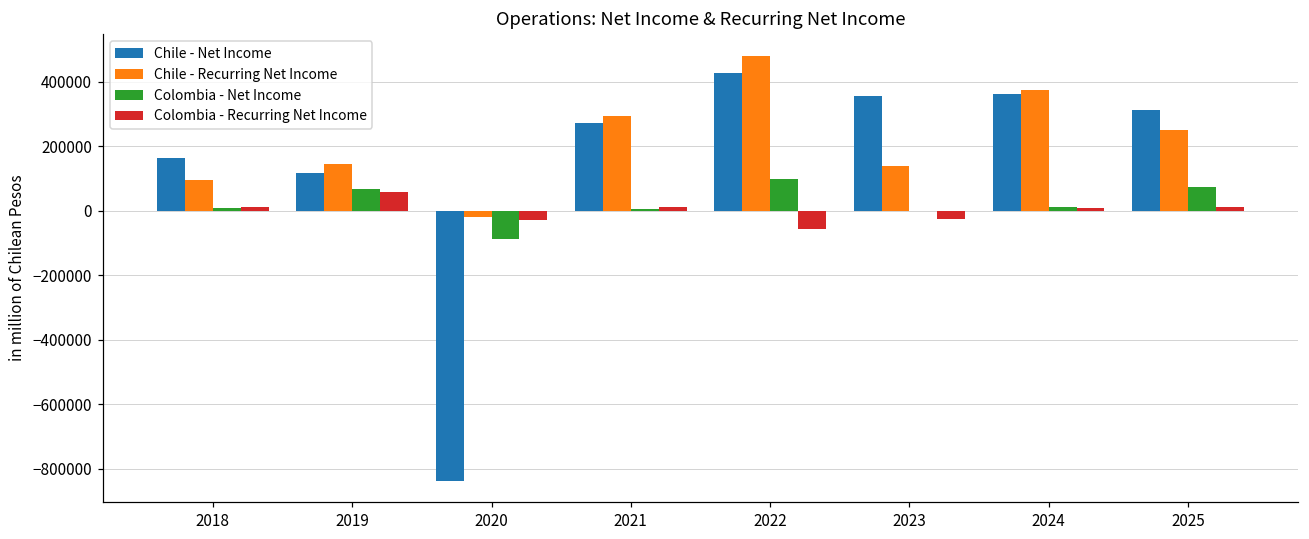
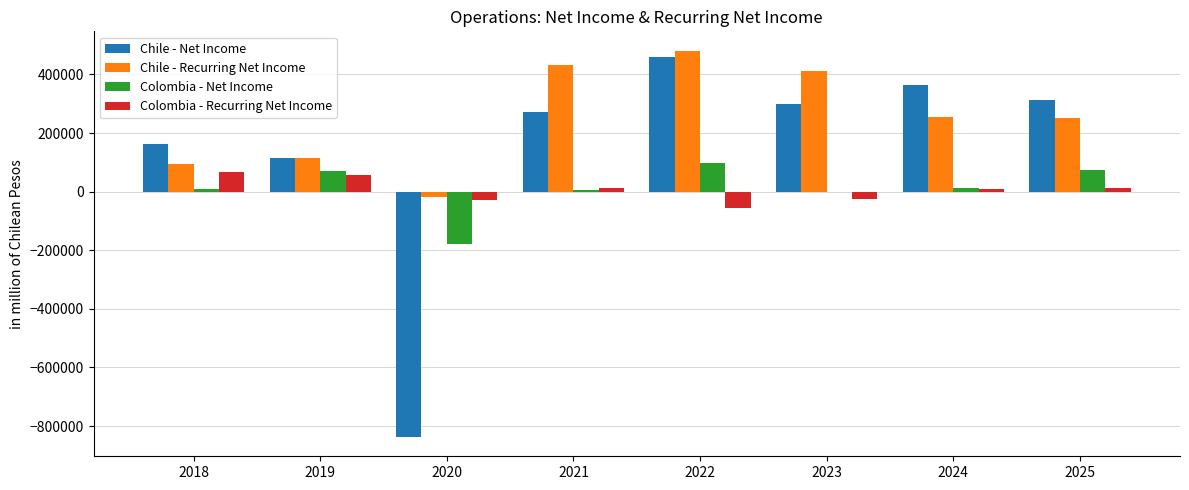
  {
    "Chile - Net Income": {
      "2018": 160000,
      "2019": 120000,
      "2020": -840000,
      "2021": 270000,
-     "2022": 430000,
-     "2023": 360000,
+     "2022": 460000,
+     "2023": 300000,
      "2024": 360000,
      "2025": 310000
    },
    "Chile - Recurring Net Income": {
      "2018": 90000,
-     "2019": 140000,
+     "2019": 110000,
      "2020": -20000,
-     "2021": 300000,
+     "2021": 430000,
      "2022": 480000,
-     "2023": 140000,
-     "2024": 370000,
+     "2023": 410000,
+     "2024": 260000,
      "2025": 250000
    },
    "Colombia - Net Income": {
      "2018": 10000,
      "2019": 70000,
-     "2020": -90000,
+     "2020": -180000,
      "2022": 100000,
      "2024": 10000,
      "2025": 70000
    },
    "Colombia - Recurring Net Income": {
-     "2018": 10000,
+     "2018": 70000,
      "2019": 60000,
      "2020": -30000,
      "2021": 10000,
      "2022": -60000,
      "2023": -30000,
      "2024": 10000,
      "2025": 10000
    }
  }
